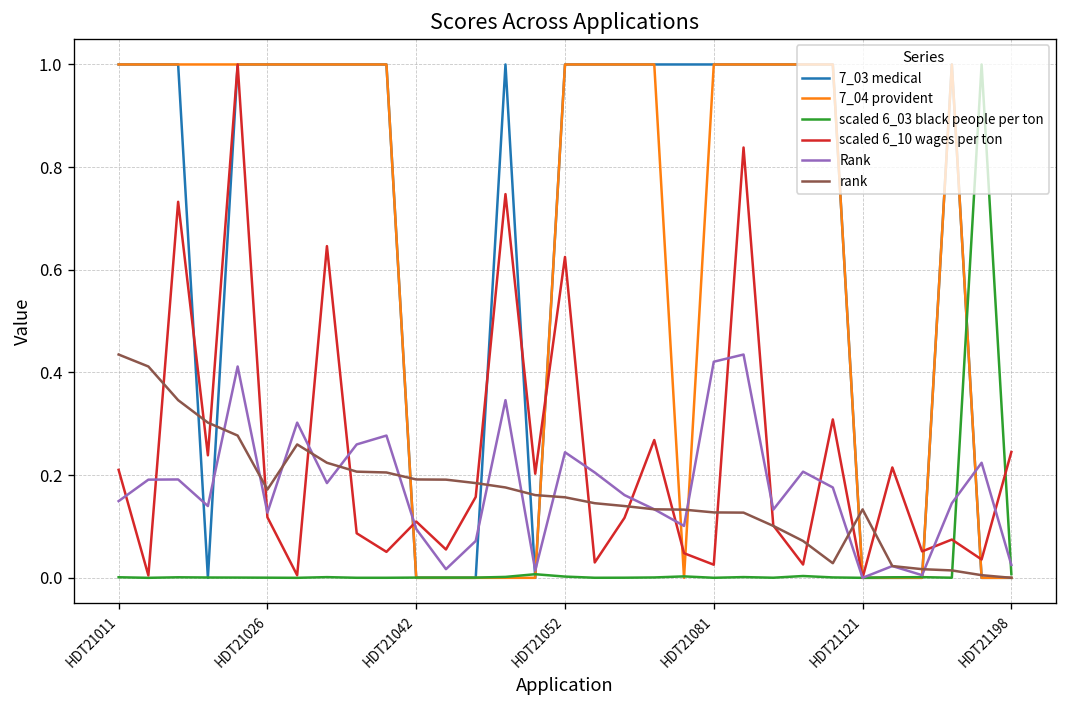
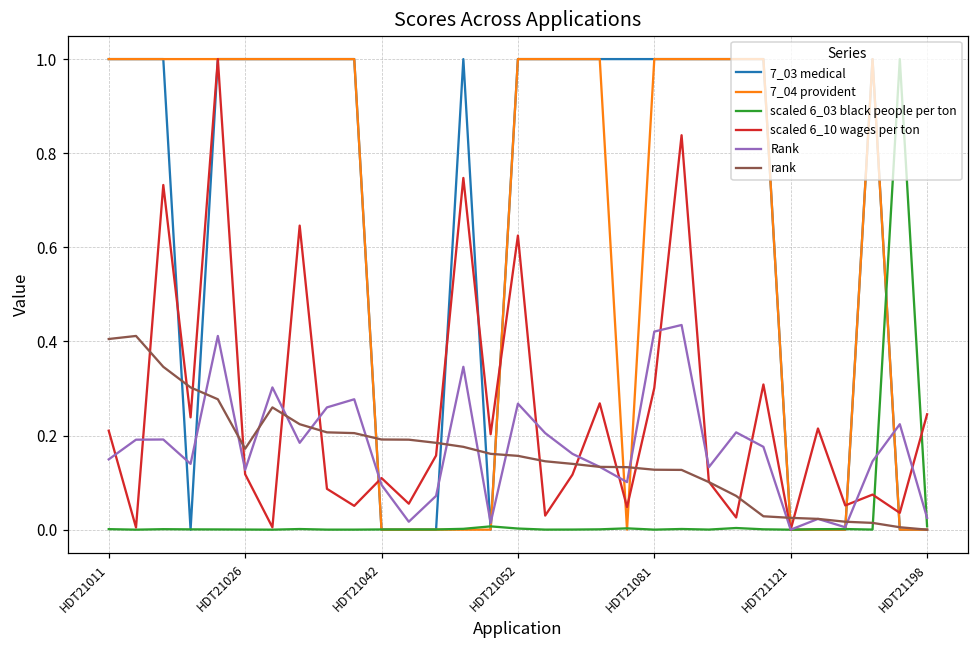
  {
    "scaled 6_03 black people per ton": {
      "HDT21011": 0.00,
      "HDT21026": 0.00,
      "HDT21052": 0.00,
      "HDT21081": 0.00,
      "HDT21198": 0.01
    },
    "scaled 6_10 wages per ton": {
      "HDT21011": 0.21,
      "HDT21026": 0.12,
      "HDT21042": 0.11,
      "HDT21052": 0.63,
-     "HDT21081": 0.03,
+     "HDT21081": 0.30,
      "HDT21198": 0.25
    },
    "Rank": {
      "HDT21011": 0.15,
      "HDT21026": 0.13,
      "HDT21042": 0.10,
-     "HDT21052": 0.24,
+     "HDT21052": 0.27,
      "HDT21081": 0.42,
      "HDT21198": 0.03
    },
    "rank": {
-     "HDT21011": 0.43,
+     "HDT21011": 0.41,
      "HDT21026": 0.17,
      "HDT21042": 0.19,
      "HDT21052": 0.16,
      "HDT21081": 0.13,
-     "HDT21121": 0.13
+     "HDT21121": 0.03
    }
  }
